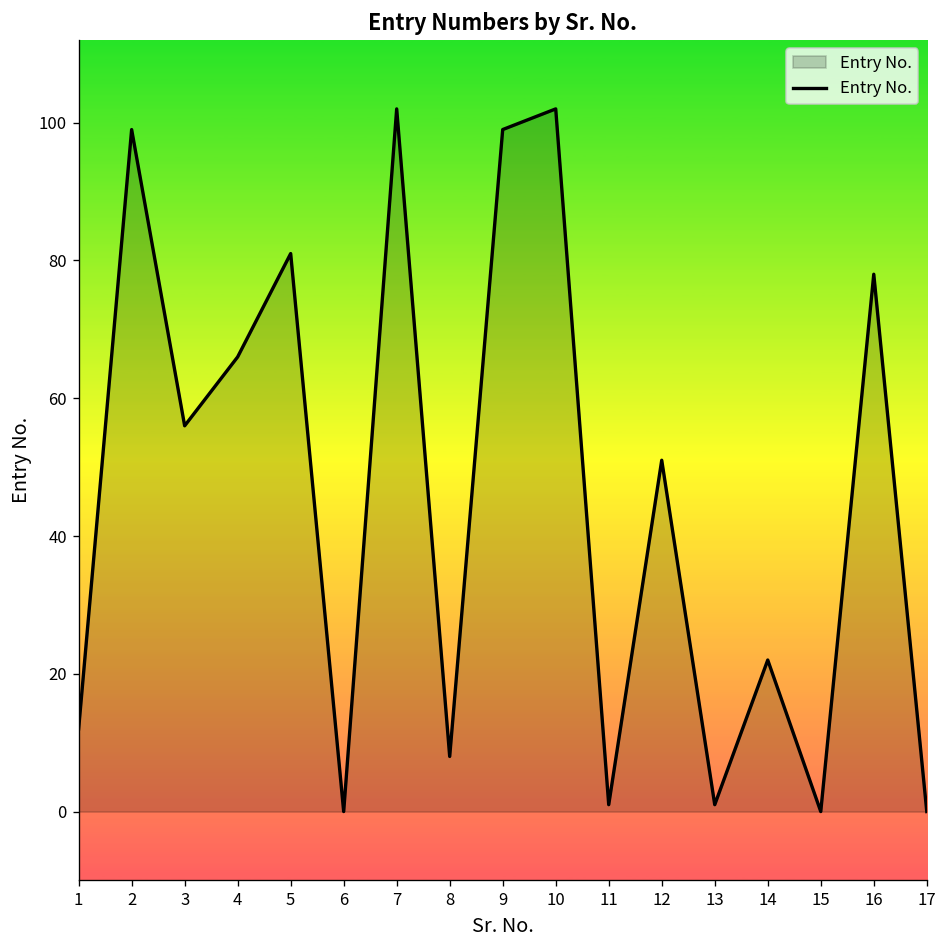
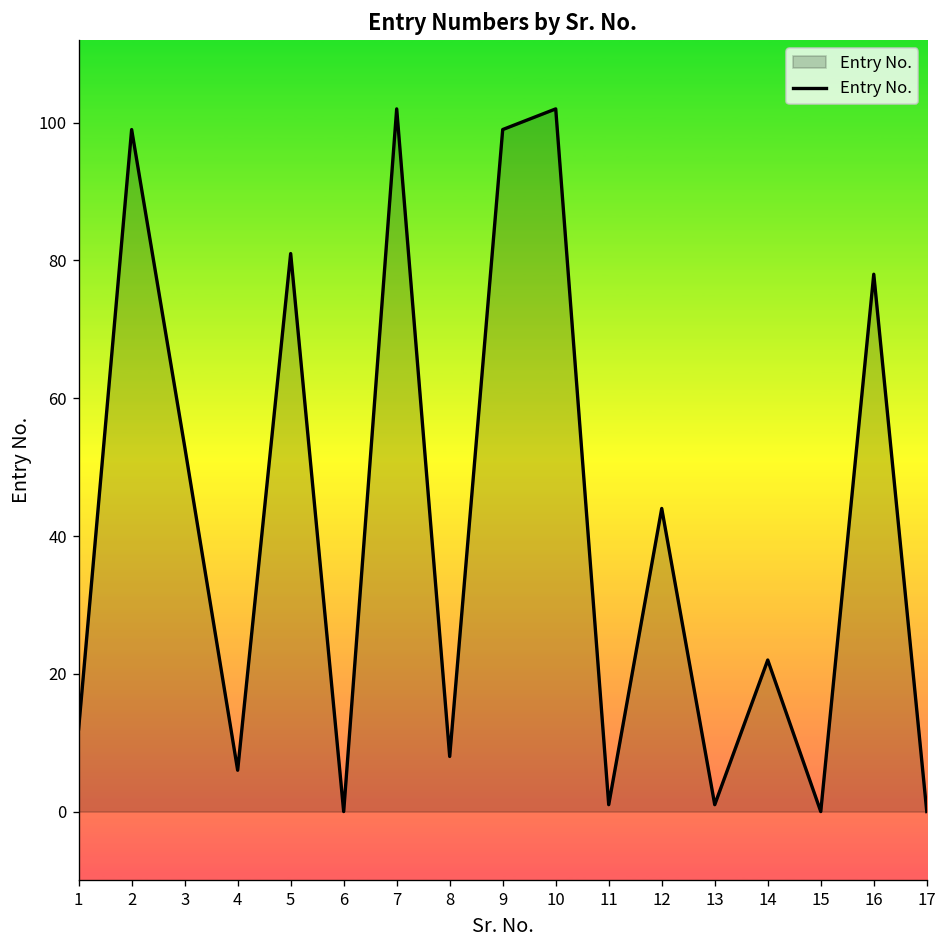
  {
    "1": 12,
    "2": 99,
-   "3": 56,
-   "4": 66,
+   "3": 53,
+   "4": 6,
    "5": 81,
    "6": 0,
    "7": 102,
    "8": 8,
    "9": 99,
    "10": 102,
    "11": 1,
-   "12": 51,
+   "12": 44,
    "13": 1,
    "14": 22,
    "15": 0,
    "16": 78,
    "17": 0
  }
